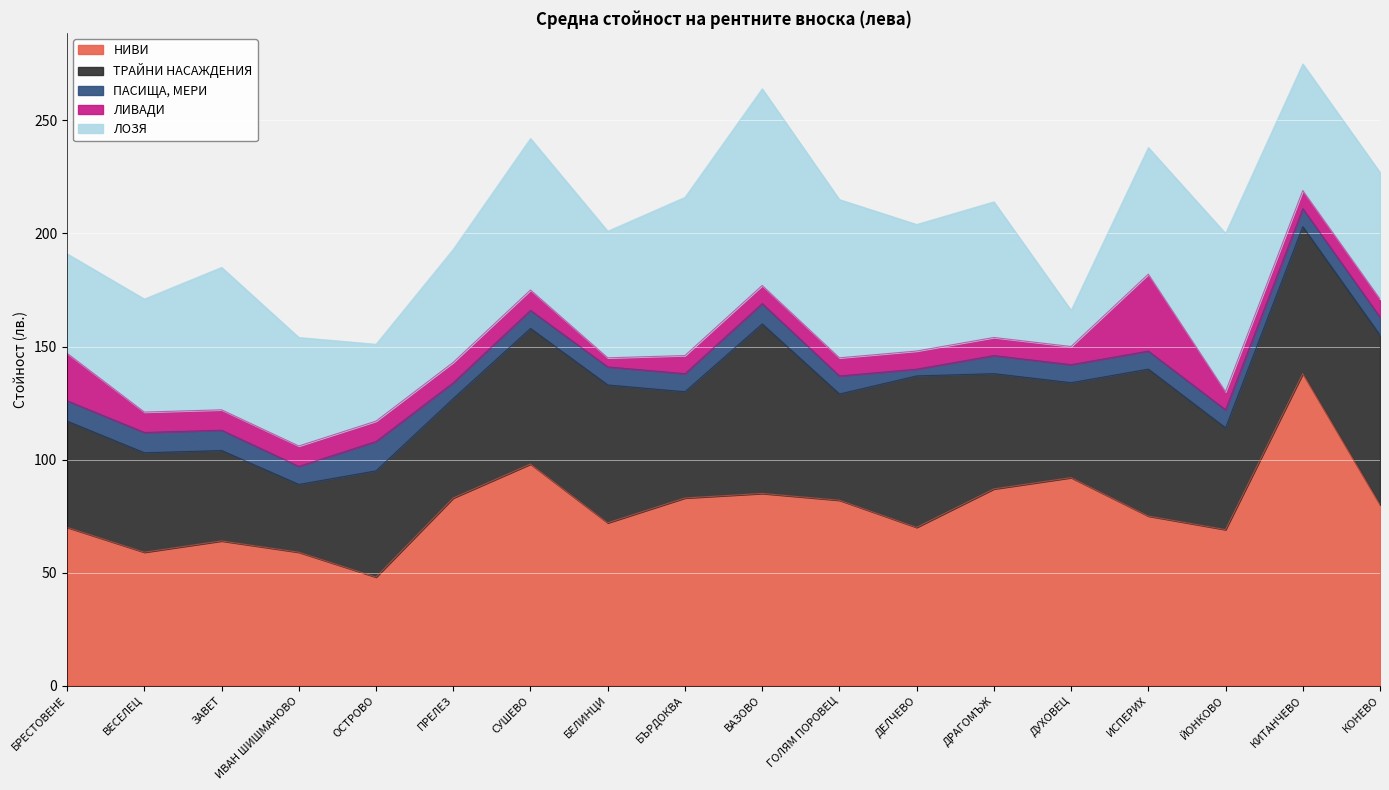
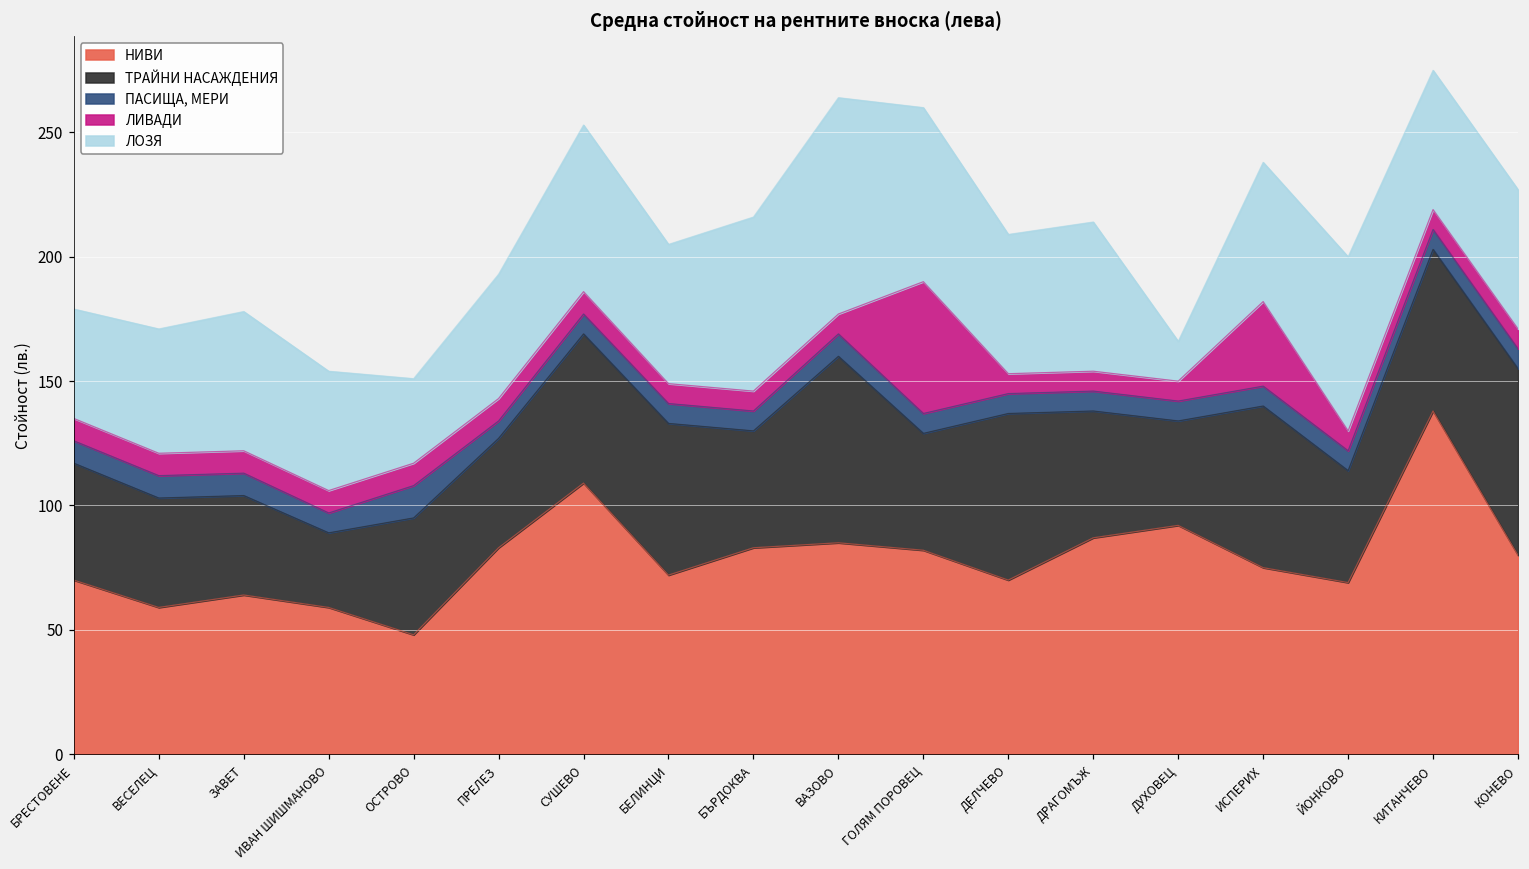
  {
    "НИВИ": {
      "БРЕСТОВЕНЕ": 70,
      "ВЕСЕЛЕЦ": 59,
      "ЗАВЕТ": 64,
      "ИВАН ШИШМАНОВО": 59,
      "ОСТРОВО": 48,
      "ПРЕЛЕЗ": 83,
-     "СУШЕВО": 98,
+     "СУШЕВО": 109,
      "БЕЛИНЦИ": 72,
      "БЪРДОКВА": 83,
      "ВАЗОВО": 85,
      "ГОЛЯМ ПОРОВЕЦ": 82,
      "ДЕЛЧЕВО": 70,
      "ДРАГОМЪЖ": 87,
      "ДУХОВЕЦ": 92,
      "ИСПЕРИХ": 75,
      "ЙОНКОВО": 69,
      "КИТАНЧЕВО": 138,
      "КОНЕВО": 80
    },
    "ТРАЙНИ НАСАЖДЕНИЯ": {
      "БРЕСТОВЕНЕ": 47,
      "ВЕСЕЛЕЦ": 44,
      "ЗАВЕТ": 40,
      "ИВАН ШИШМАНОВО": 30,
      "ОСТРОВО": 47,
      "ПРЕЛЕЗ": 44,
      "СУШЕВО": 60,
      "БЕЛИНЦИ": 61,
      "БЪРДОКВА": 47,
      "ВАЗОВО": 75,
      "ГОЛЯМ ПОРОВЕЦ": 47,
      "ДЕЛЧЕВО": 67,
      "ДРАГОМЪЖ": 51,
      "ДУХОВЕЦ": 42,
      "ИСПЕРИХ": 65,
      "ЙОНКОВО": 45,
      "КИТАНЧЕВО": 65,
      "КОНЕВО": 75
    },
    "ПАСИЩА, МЕРИ": {
      "БРЕСТОВЕНЕ": 9,
      "ВЕСЕЛЕЦ": 9,
      "ЗАВЕТ": 9,
      "ИВАН ШИШМАНОВО": 8,
      "ОСТРОВО": 13,
      "ПРЕЛЕЗ": 7,
      "СУШЕВО": 8,
      "БЕЛИНЦИ": 8,
      "БЪРДОКВА": 8,
      "ВАЗОВО": 9,
      "ГОЛЯМ ПОРОВЕЦ": 8,
-     "ДЕЛЧЕВО": 3,
+     "ДЕЛЧЕВО": 8,
      "ДРАГОМЪЖ": 8,
      "ДУХОВЕЦ": 8,
      "ИСПЕРИХ": 8,
      "ЙОНКОВО": 8,
      "КИТАНЧЕВО": 8,
      "КОНЕВО": 8
    },
    "ЛИВАДИ": {
-     "БРЕСТОВЕНЕ": 21,
+     "БРЕСТОВЕНЕ": 9,
      "ВЕСЕЛЕЦ": 9,
      "ЗАВЕТ": 9,
      "ИВАН ШИШМАНОВО": 9,
      "ОСТРОВО": 9,
      "ПРЕЛЕЗ": 9,
      "СУШЕВО": 9,
-     "БЕЛИНЦИ": 4,
+     "БЕЛИНЦИ": 8,
      "БЪРДОКВА": 8,
      "ВАЗОВО": 8,
-     "ГОЛЯМ ПОРОВЕЦ": 8,
+     "ГОЛЯМ ПОРОВЕЦ": 53,
      "ДЕЛЧЕВО": 8,
      "ДРАГОМЪЖ": 8,
      "ДУХОВЕЦ": 8,
      "ИСПЕРИХ": 34,
      "ЙОНКОВО": 8,
      "КИТАНЧЕВО": 8,
      "КОНЕВО": 8
    },
    "ЛОЗЯ": {
      "БРЕСТОВЕНЕ": 44,
      "ВЕСЕЛЕЦ": 50,
-     "ЗАВЕТ": 63,
+     "ЗАВЕТ": 56,
      "ИВАН ШИШМАНОВО": 48,
      "ОСТРОВО": 34,
      "ПРЕЛЕЗ": 50,
      "СУШЕВО": 67,
      "БЕЛИНЦИ": 56,
      "БЪРДОКВА": 70,
      "ВАЗОВО": 87,
      "ГОЛЯМ ПОРОВЕЦ": 70,
      "ДЕЛЧЕВО": 56,
      "ДРАГОМЪЖ": 60,
      "ДУХОВЕЦ": 16,
      "ИСПЕРИХ": 56,
      "ЙОНКОВО": 70,
      "КИТАНЧЕВО": 56,
      "КОНЕВО": 56
    }
  }
